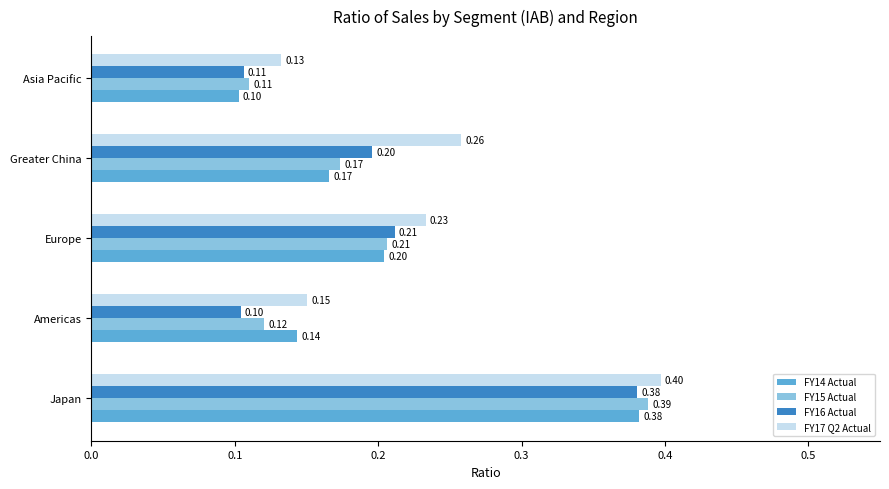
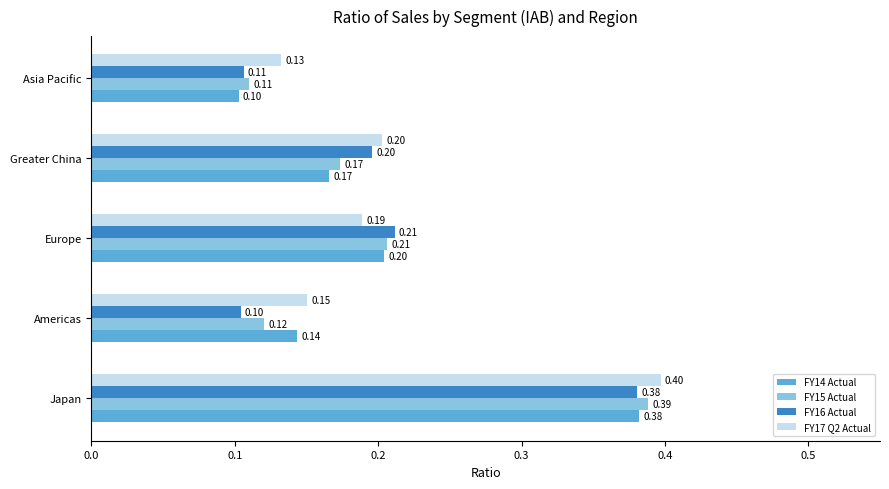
  {
    "FY17 Q2 Actual": {
      "Asia Pacific": 0.13,
-     "Greater China": 0.26,
-     "Europe": 0.23,
+     "Greater China": 0.20,
+     "Europe": 0.19,
      "Americas": 0.15,
      "Japan": 0.40
    }
  }
